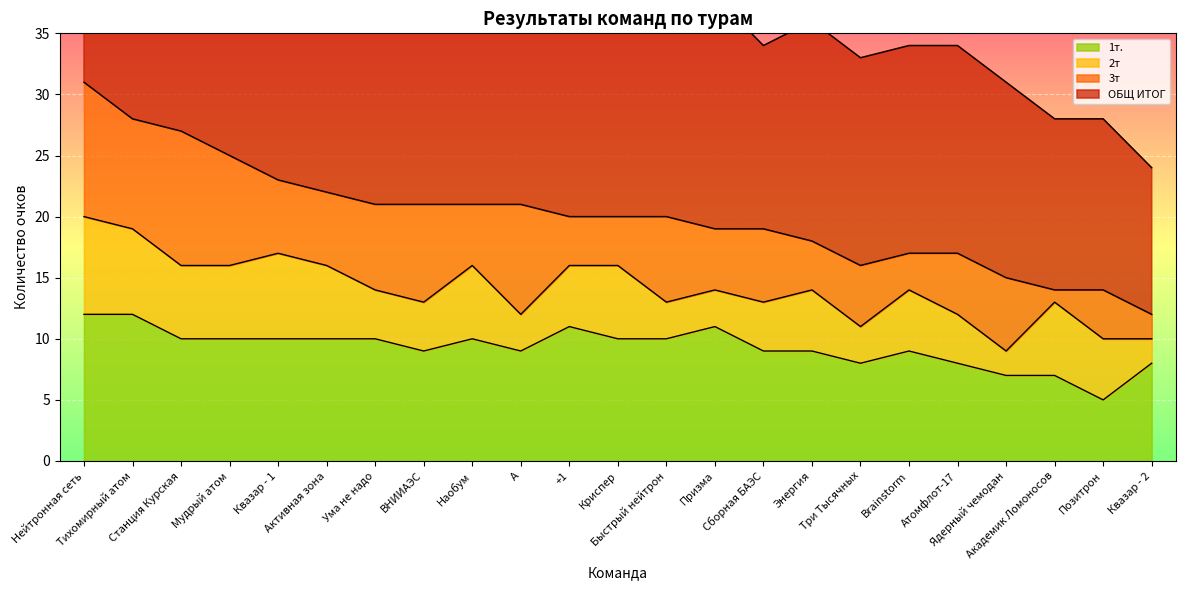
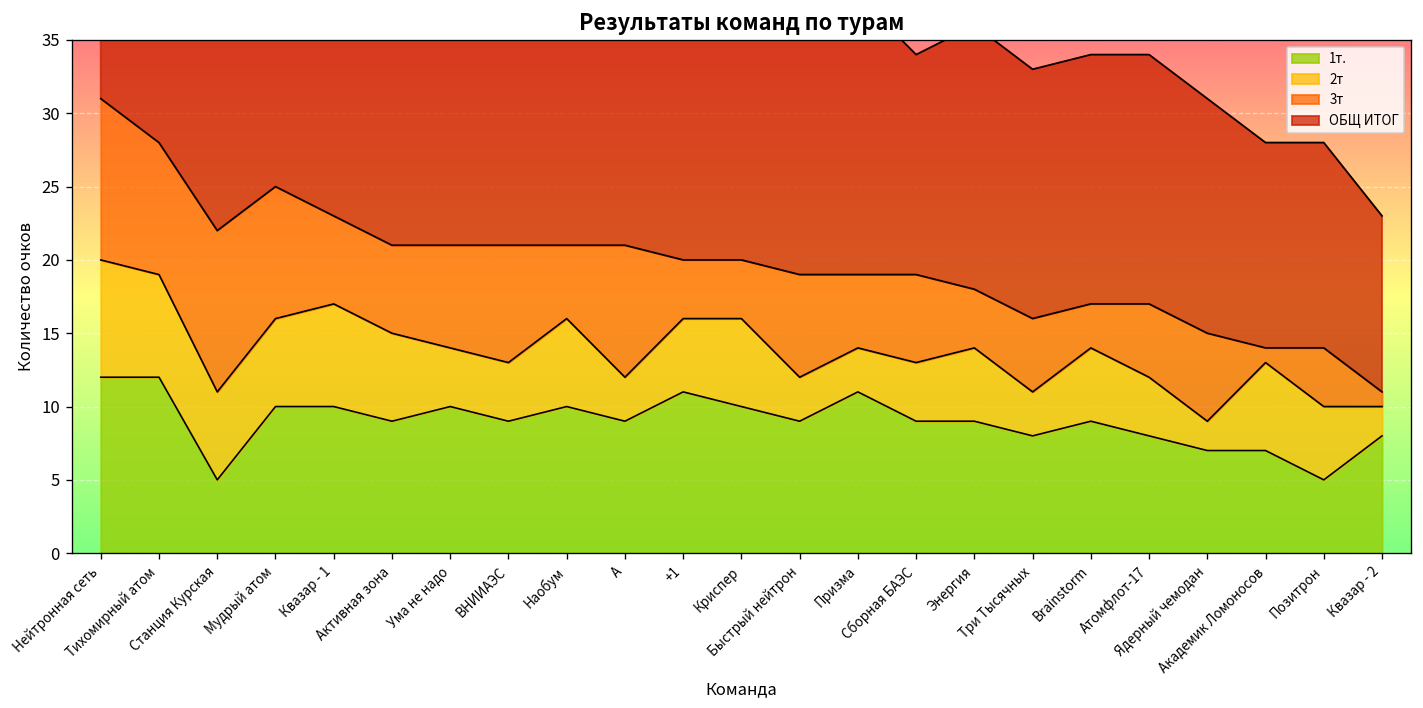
  {
    "1т.": {
      "Нейтронная сеть": 12,
      "Тихомирный атом": 12,
-     "Станция Курская": 10,
+     "Станция Курская": 5,
      "Мудрый атом": 10,
      "Квазар - 1": 10,
-     "Активная зона": 10,
+     "Активная зона": 9,
      "Ума не надо": 10,
      "ВНИИАЭС": 9,
      "Наобум": 10,
      "А": 9,
      "+1": 11,
      "Криспер": 10,
-     "Быстрый нейтрон": 10,
+     "Быстрый нейтрон": 9,
      "Призма": 11,
      "Сборная БАЭС": 9,
      "Энергия": 9,
      "Три Тысячных": 8,
      "Brainstorm": 9,
      "Атомфлот-17": 8,
      "Ядерный чемодан": 7,
      "Академик Ломоносов": 7,
      "Позитрон": 5,
      "Квазар - 2": 8
    },
    "2т": {
      "Нейтронная сеть": 8,
      "Тихомирный атом": 7,
      "Станция Курская": 6,
      "Мудрый атом": 6,
      "Квазар - 1": 7,
      "Активная зона": 6,
      "Ума не надо": 4,
      "ВНИИАЭС": 4,
      "Наобум": 6,
      "А": 3,
      "+1": 5,
      "Криспер": 6,
      "Быстрый нейтрон": 3,
      "Призма": 3,
      "Сборная БАЭС": 4,
      "Энергия": 5,
      "Три Тысячных": 3,
      "Brainstorm": 5,
      "Атомфлот-17": 4,
      "Ядерный чемодан": 2,
      "Академик Ломоносов": 6,
      "Позитрон": 5,
      "Квазар - 2": 2
    },
    "3т": {
      "Нейтронная сеть": 31,
      "Тихомирный атом": 28,
      "Мудрый атом": 25,
      "Квазар - 1": 23,
      "Ума не надо": 21,
      "ВНИИАЭС": 21,
      "Наобум": 21,
      "А": 21,
      "+1": 20,
      "Криспер": 20,
      "Призма": 19,
      "Сборная БАЭС": 19,
      "Энергия": 18,
      "Три Тысячных": 16,
      "Brainstorm": 17,
      "Атомфлот-17": 17,
      "Ядерный чемодан": 15,
      "Академик Ломоносов": 14,
      "Позитрон": 14,
-     "Квазар - 2": 2
+     "Квазар - 2": 1
    },
    "ОБЩ ИТОГ": {
      "Сборная БАЭС": 15,
      "Три Тысячных": 17,
      "Brainstorm": 17,
      "Атомфлот-17": 17,
      "Ядерный чемодан": 16,
      "Академик Ломоносов": 14,
      "Позитрон": 14,
      "Квазар - 2": 12
    }
  }
